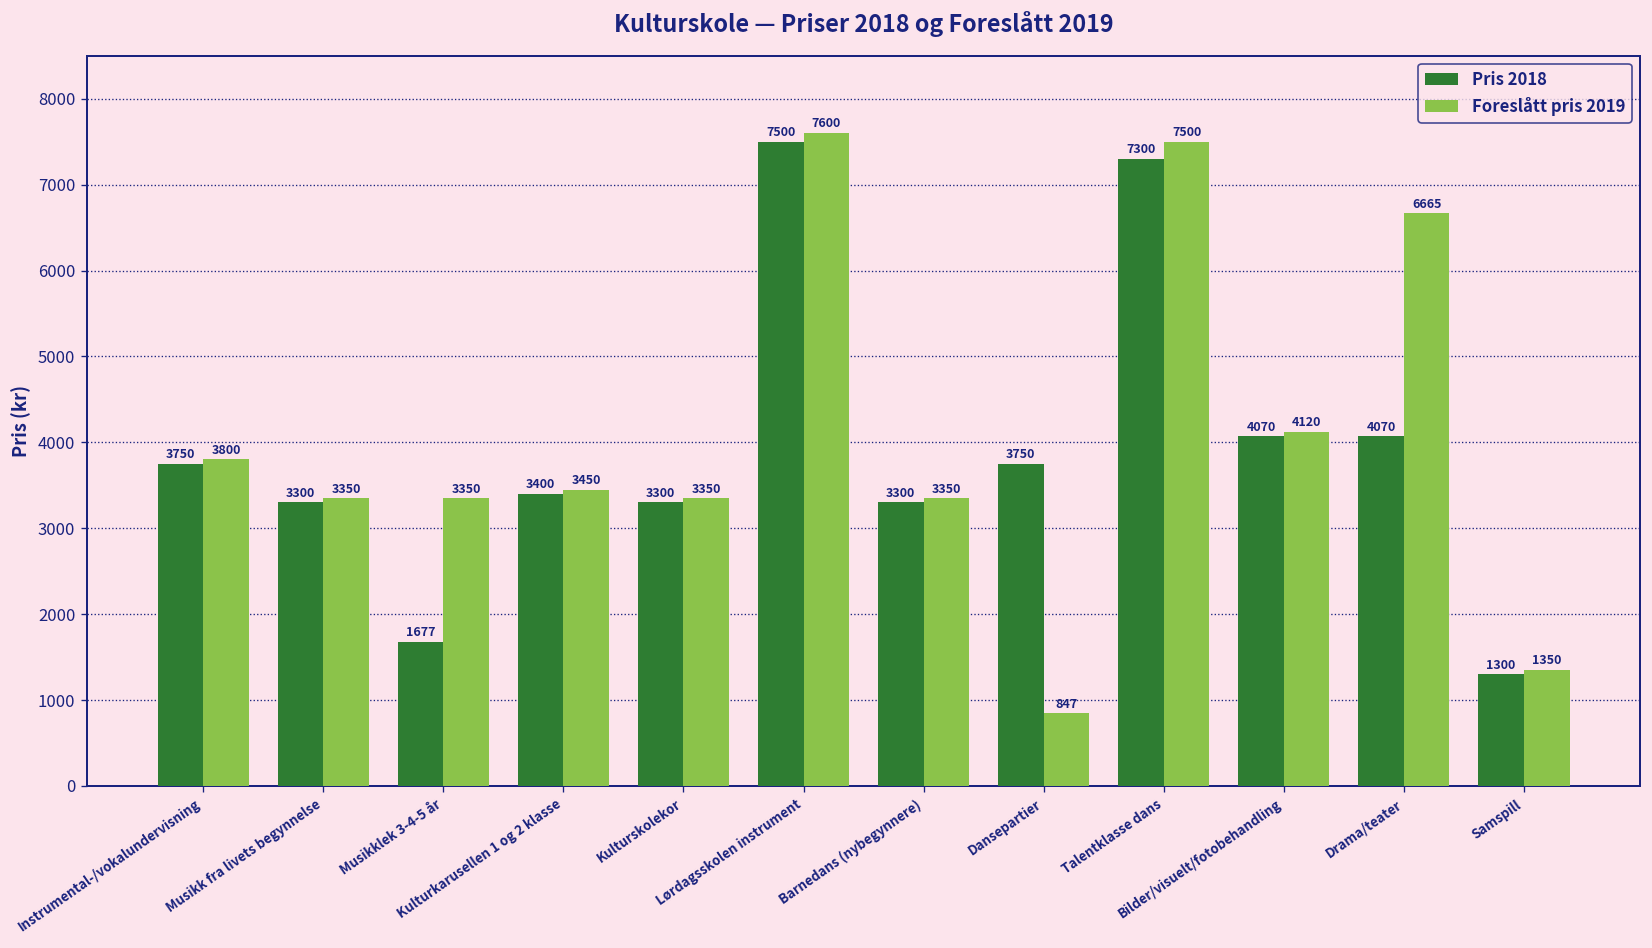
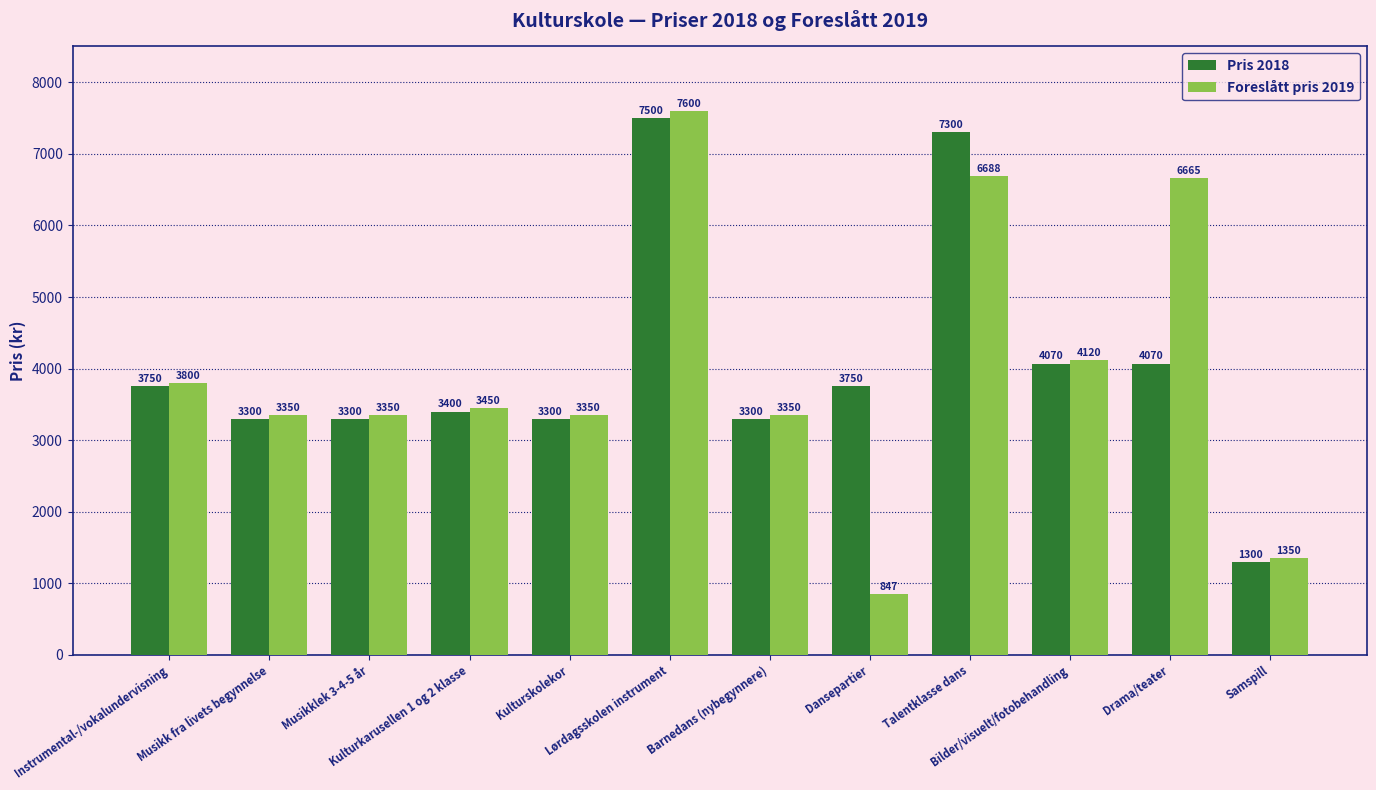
  {
    "Pris 2018": {
      "Instrumental-/vokalundervisning": 3750,
      "Musikk fra livets begynnelse": 3300,
-     "Musikklek 3-4-5 år": 1677,
+     "Musikklek 3-4-5 år": 3300,
      "Kulturkarusellen 1 og 2 klasse": 3400,
      "Kulturskolekor": 3300,
      "Lørdagsskolen instrument": 7500,
      "Barnedans (nybegynnere)": 3300,
      "Dansepartier": 3750,
      "Talentklasse dans": 7300,
      "Bilder/visuelt/fotobehandling": 4070,
      "Drama/teater": 4070,
      "Samspill": 1300
    },
    "Foreslått pris 2019": {
      "Instrumental-/vokalundervisning": 3800,
      "Musikk fra livets begynnelse": 3350,
      "Musikklek 3-4-5 år": 3350,
      "Kulturkarusellen 1 og 2 klasse": 3450,
      "Kulturskolekor": 3350,
      "Lørdagsskolen instrument": 7600,
      "Barnedans (nybegynnere)": 3350,
      "Dansepartier": 847,
-     "Talentklasse dans": 7500,
+     "Talentklasse dans": 6688,
      "Bilder/visuelt/fotobehandling": 4120,
      "Drama/teater": 6665,
      "Samspill": 1350
    }
  }
